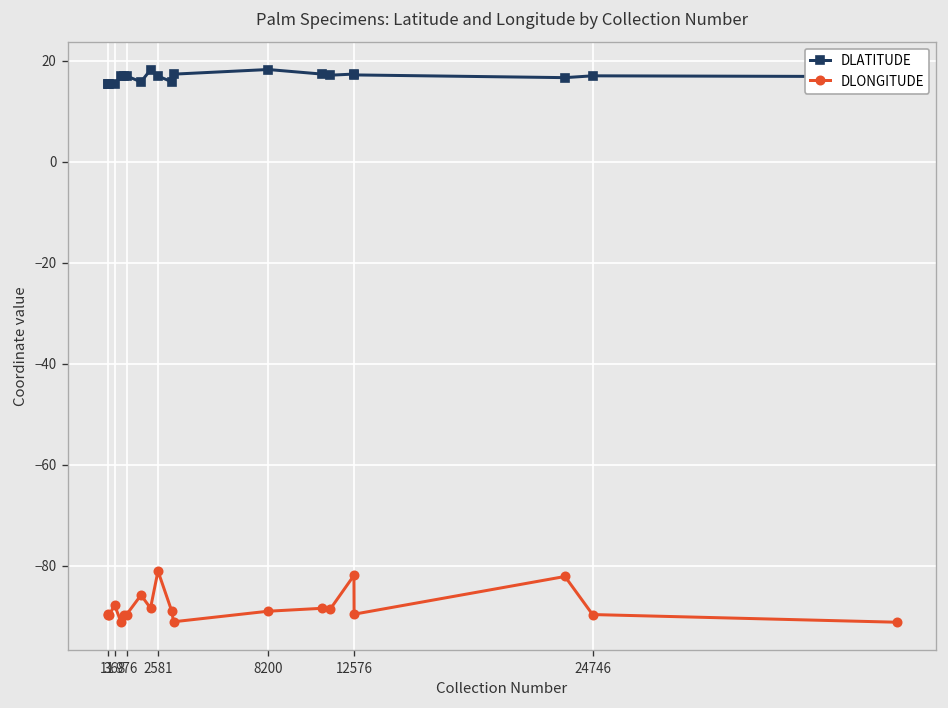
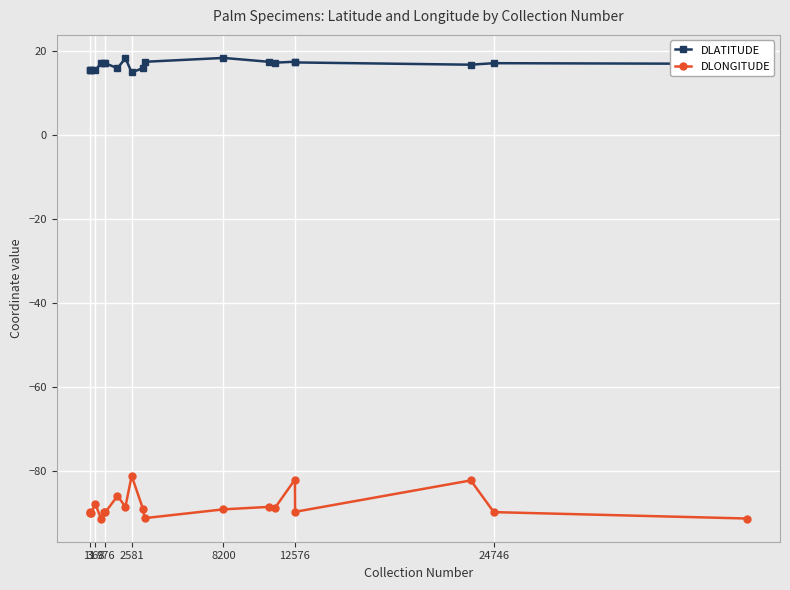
  {
    "DLATITUDE": {
-     "2581": 17,
+     "2581": 15,
      "8200": 18,
      "12576": 17,
      "24746": 17
    },
    "DLONGITUDE": {
      "2581": -81,
      "8200": -89,
      "12576": -82,
      "24746": -90
    }
  }
